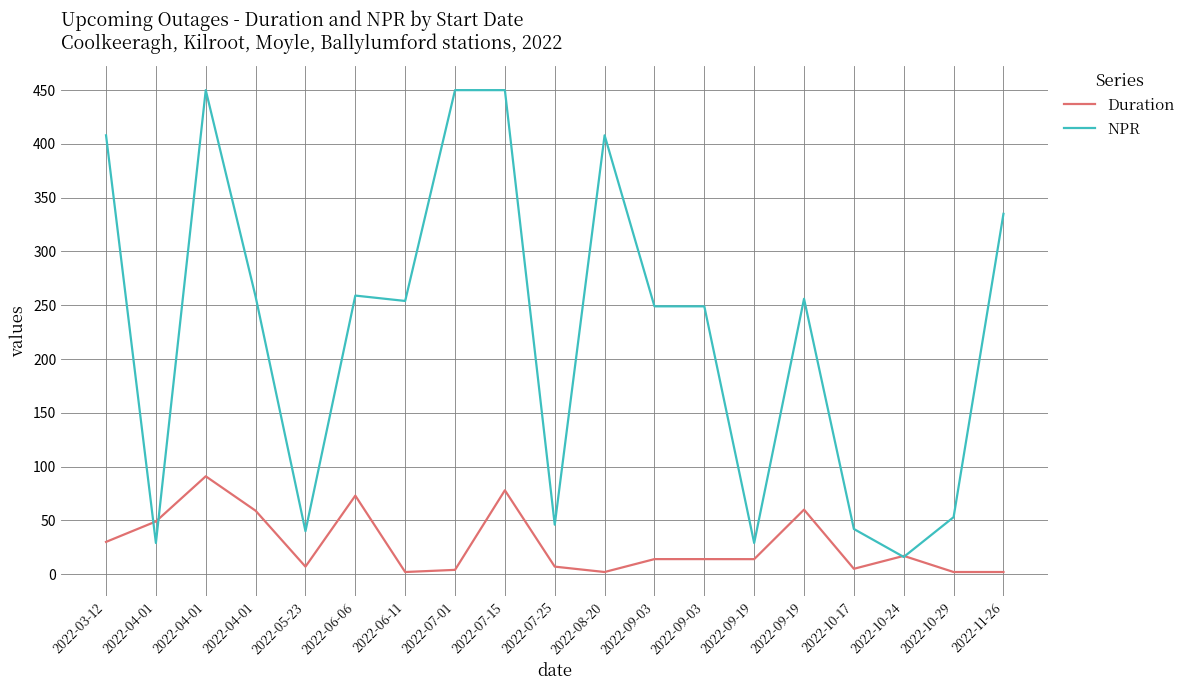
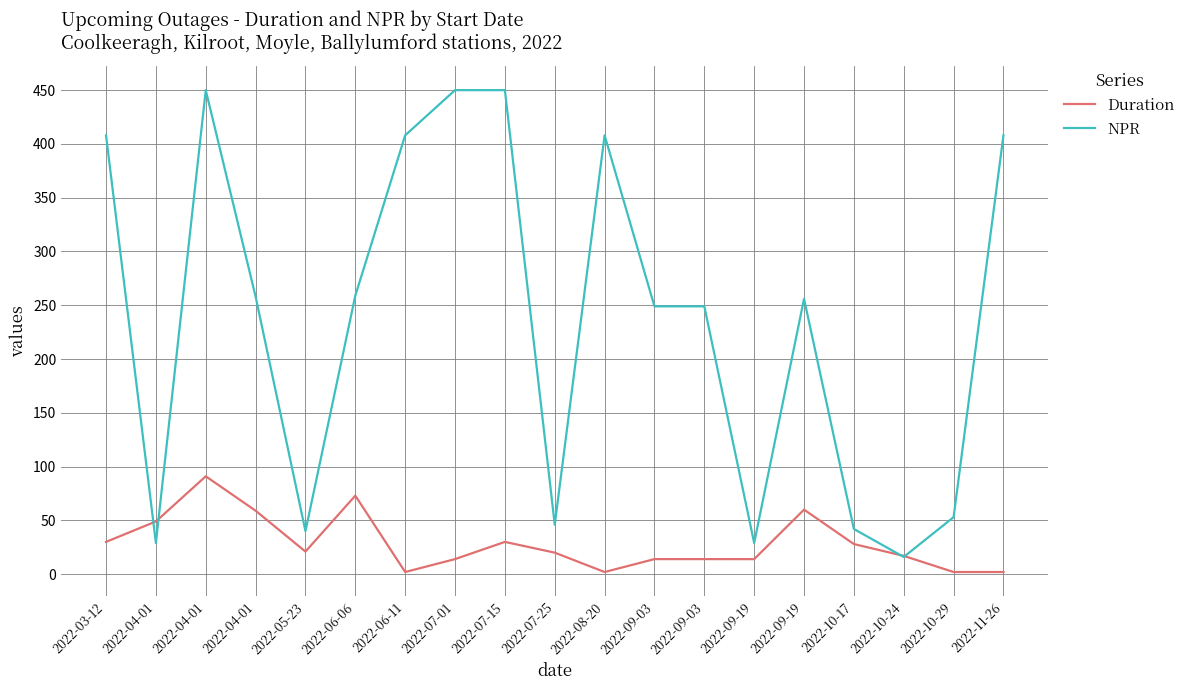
  {
    "Duration": {
      "2022-03-12": 30,
-     "2022-05-23": 7,
+     "2022-05-23": 21,
      "2022-06-06": 73,
      "2022-06-11": 2,
-     "2022-07-01": 4,
-     "2022-07-15": 78,
-     "2022-07-25": 7,
+     "2022-07-01": 14,
+     "2022-07-15": 30,
+     "2022-07-25": 20,
      "2022-08-20": 2,
-     "2022-10-17": 5,
+     "2022-10-17": 28,
      "2022-10-29": 2,
      "2022-11-26": 2
    },
    "NPR": {
      "2022-03-12": 408,
      "2022-05-23": 40,
      "2022-06-06": 259,
-     "2022-06-11": 254,
+     "2022-06-11": 408,
      "2022-07-01": 450,
      "2022-07-15": 450,
      "2022-07-25": 46,
      "2022-08-20": 408,
      "2022-10-17": 42,
      "2022-10-29": 53,
-     "2022-11-26": 335
+     "2022-11-26": 408
    }
  }
